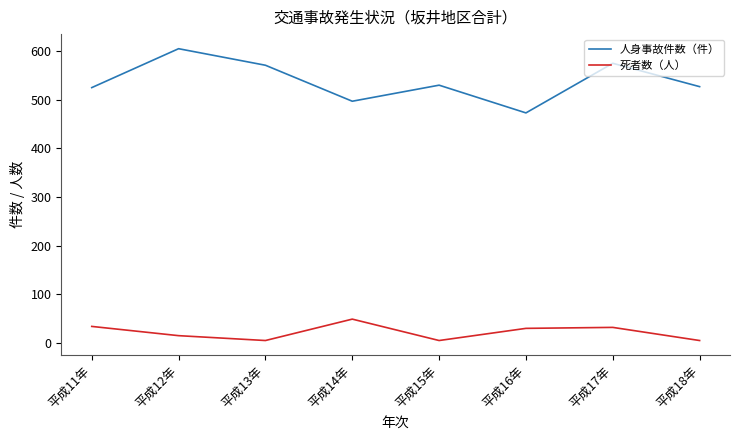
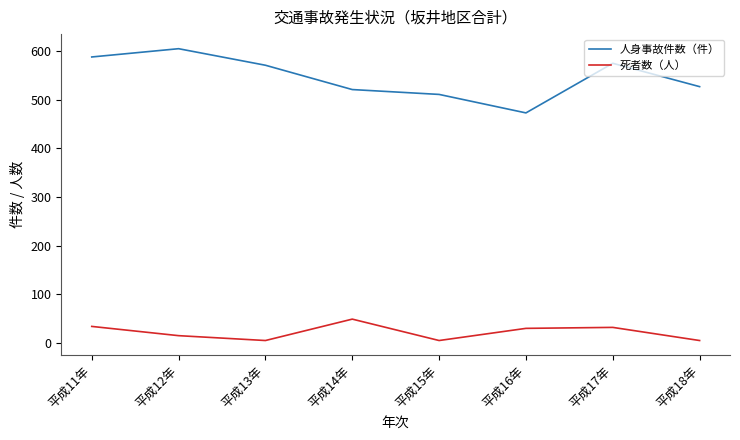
  {
    "人身事故件数（件）": {
-     "平成11年": 530,
+     "平成11年": 590,
      "平成12年": 610,
      "平成13年": 570,
-     "平成14年": 500,
-     "平成15年": 530,
+     "平成14年": 520,
+     "平成15年": 510,
      "平成16年": 470,
      "平成18年": 530
    },
    "死者数（人）": {
      "平成11年": 30,
      "平成12年": 20,
      "平成13年": 10,
      "平成14年": 50,
      "平成15年": 10,
      "平成16年": 30,
      "平成17年": 30,
      "平成18年": 10
    }
  }
